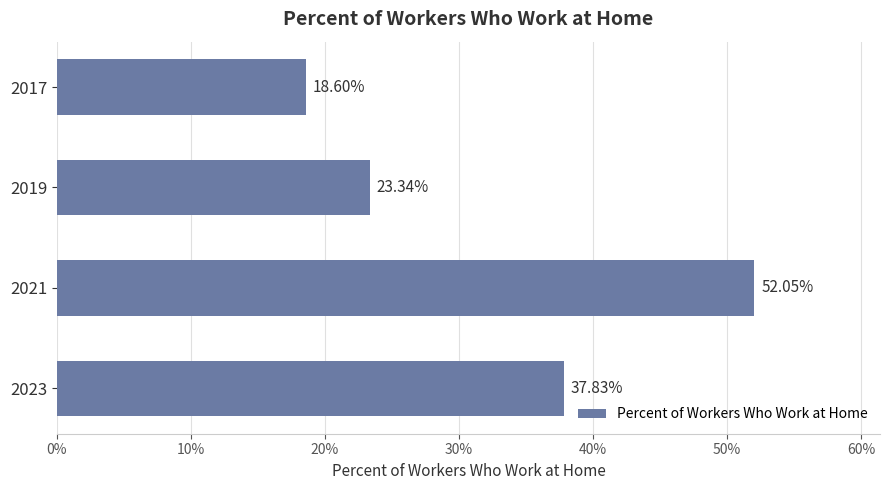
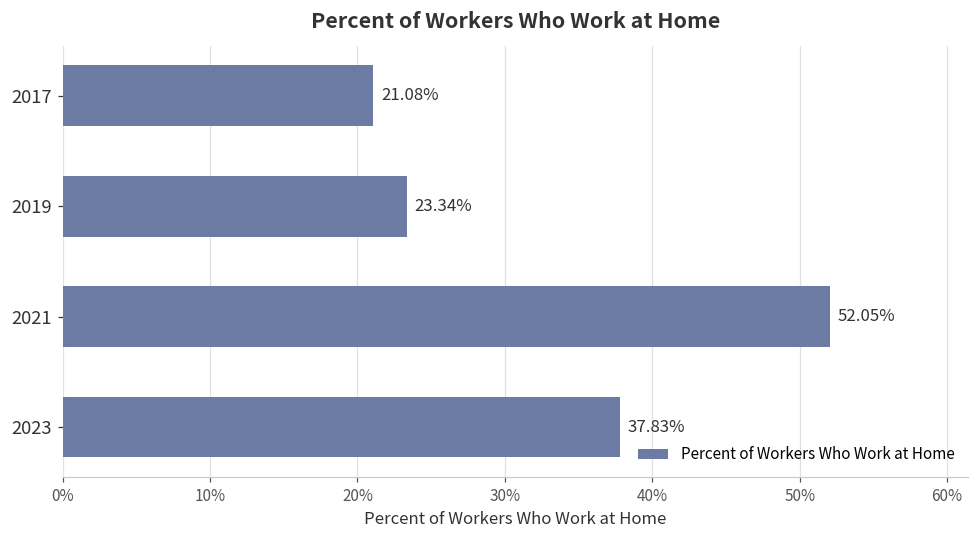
  {
-   "2017": "18.60%",
+   "2017": "21.08%",
    "2019": "23.34%",
    "2021": "52.05%",
    "2023": "37.83%"
  }
